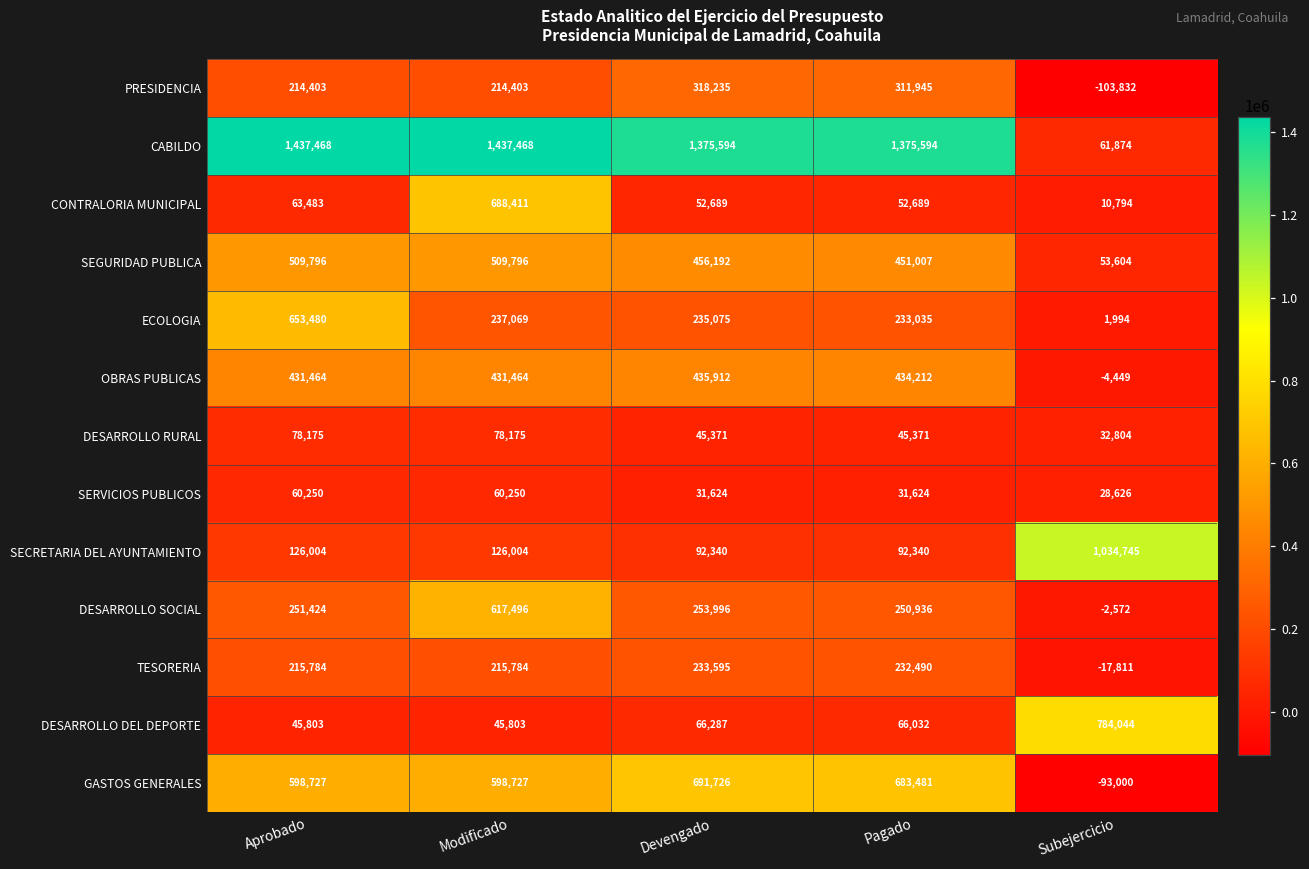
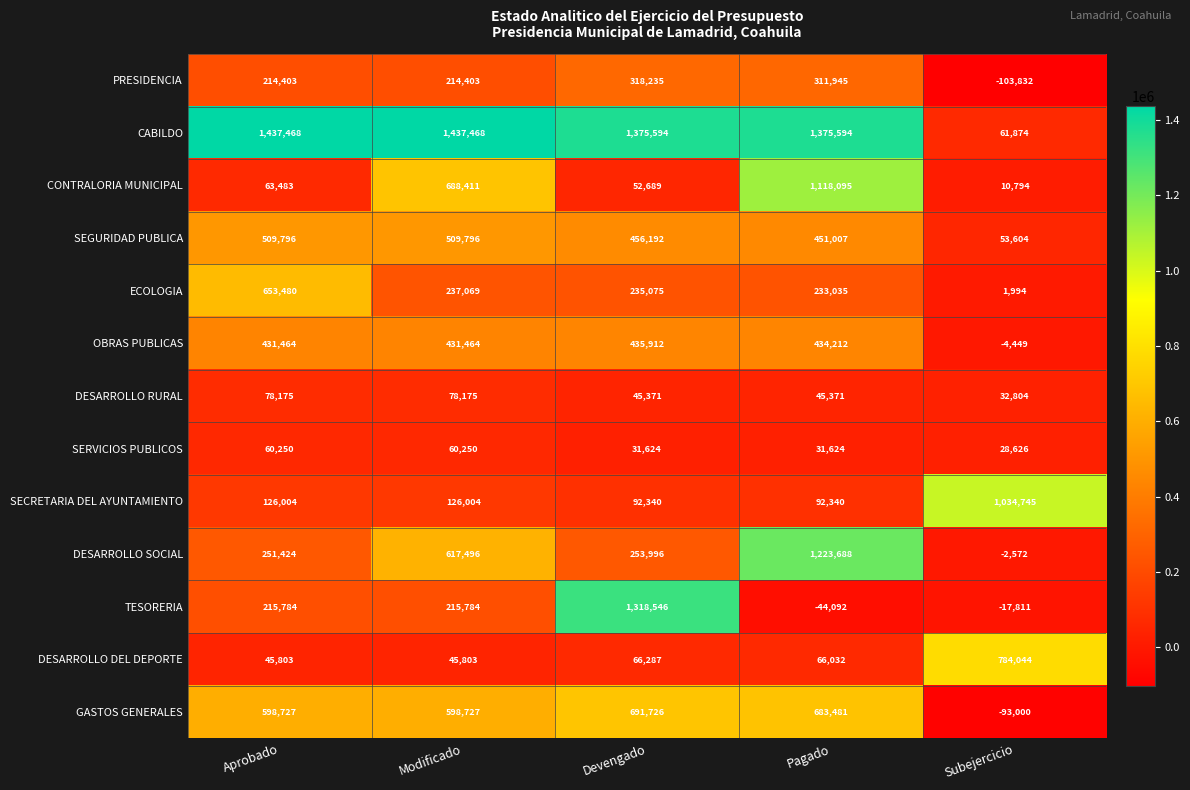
  {
    "PRESIDENCIA": {
      "Aprobado": "214,403",
      "Modificado": "214,403",
      "Devengado": "318,235",
      "Pagado": "311,945",
      "Subejercicio": "-103,832"
    },
    "CABILDO": {
      "Aprobado": "1,437,468",
      "Modificado": "1,437,468",
      "Devengado": "1,375,594",
      "Pagado": "1,375,594",
      "Subejercicio": "61,874"
    },
    "CONTRALORIA MUNICIPAL": {
      "Aprobado": "63,483",
      "Modificado": "688,411",
      "Devengado": "52,689",
-     "Pagado": "52,689",
+     "Pagado": "1,118,095",
      "Subejercicio": "10,794"
    },
    "SEGURIDAD PUBLICA": {
      "Aprobado": "509,796",
      "Modificado": "509,796",
      "Devengado": "456,192",
      "Pagado": "451,007",
      "Subejercicio": "53,604"
    },
    "ECOLOGIA": {
      "Aprobado": "653,480",
      "Modificado": "237,069",
      "Devengado": "235,075",
      "Pagado": "233,035",
      "Subejercicio": "1,994"
    },
    "OBRAS PUBLICAS": {
      "Aprobado": "431,464",
      "Modificado": "431,464",
      "Devengado": "435,912",
      "Pagado": "434,212",
      "Subejercicio": "-4,449"
    },
    "DESARROLLO RURAL": {
      "Aprobado": "78,175",
      "Modificado": "78,175",
      "Devengado": "45,371",
      "Pagado": "45,371",
      "Subejercicio": "32,804"
    },
    "SERVICIOS PUBLICOS": {
      "Aprobado": "60,250",
      "Modificado": "60,250",
      "Devengado": "31,624",
      "Pagado": "31,624",
      "Subejercicio": "28,626"
    },
    "SECRETARIA DEL AYUNTAMIENTO": {
      "Aprobado": "126,004",
      "Modificado": "126,004",
      "Devengado": "92,340",
      "Pagado": "92,340",
      "Subejercicio": "1,034,745"
    },
    "DESARROLLO SOCIAL": {
      "Aprobado": "251,424",
      "Modificado": "617,496",
      "Devengado": "253,996",
-     "Pagado": "250,936",
+     "Pagado": "1,223,688",
      "Subejercicio": "-2,572"
    },
    "TESORERIA": {
      "Aprobado": "215,784",
      "Modificado": "215,784",
-     "Devengado": "233,595",
-     "Pagado": "232,490",
+     "Devengado": "1,318,546",
+     "Pagado": "-44,092",
      "Subejercicio": "-17,811"
    },
    "DESARROLLO DEL DEPORTE": {
      "Aprobado": "45,803",
      "Modificado": "45,803",
      "Devengado": "66,287",
      "Pagado": "66,032",
      "Subejercicio": "784,044"
    },
    "GASTOS GENERALES": {
      "Aprobado": "598,727",
      "Modificado": "598,727",
      "Devengado": "691,726",
      "Pagado": "683,481",
      "Subejercicio": "-93,000"
    }
  }
